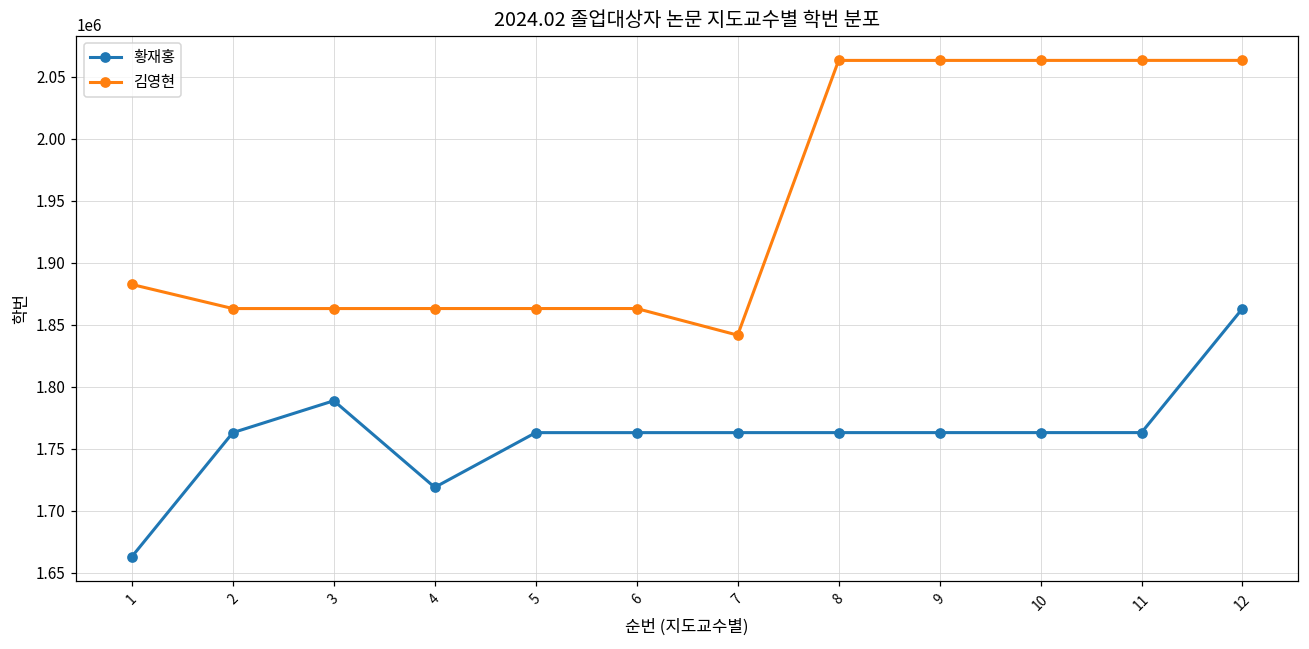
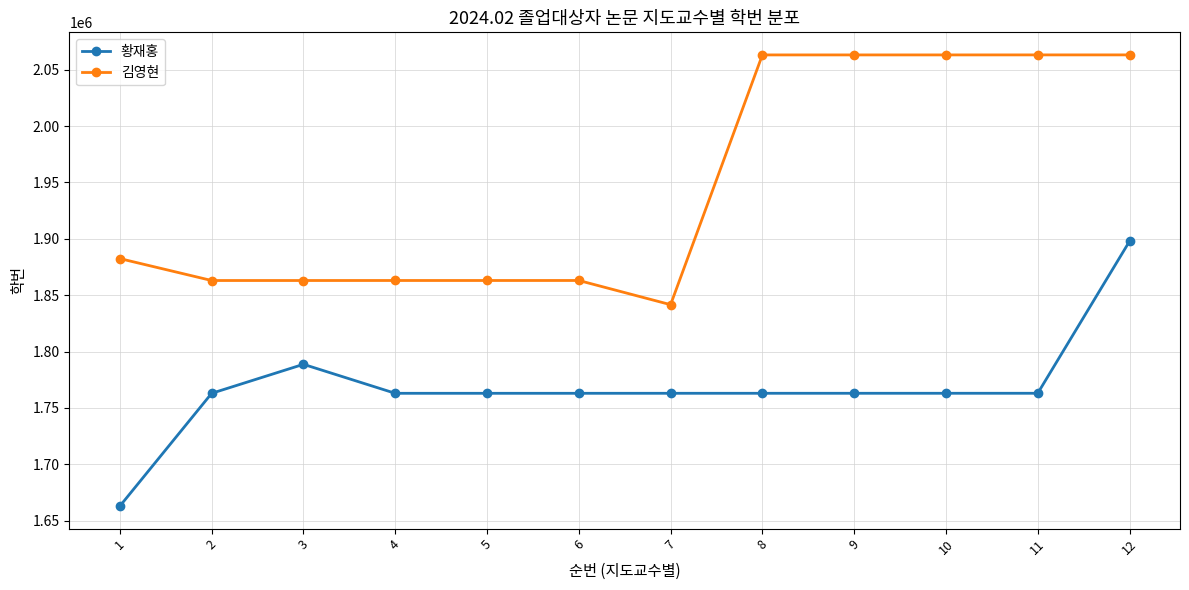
  {
    "황재홍": {
      "1": 1663000,
      "2": 1763000,
      "3": 1789000,
-     "4": 1719000,
+     "4": 1763000,
      "5": 1763000,
      "6": 1763000,
      "7": 1763000,
      "8": 1763000,
      "9": 1763000,
      "10": 1763000,
      "11": 1763000,
-     "12": 1863000
+     "12": 1898000
    },
    "김영현": {
      "1": 1882000,
      "2": 1863000,
      "3": 1863000,
      "4": 1863000,
      "5": 1863000,
      "6": 1863000,
      "7": 1842000,
      "8": 2063000,
      "9": 2063000,
      "10": 2063000,
      "11": 2063000,
      "12": 2063000
    }
  }
